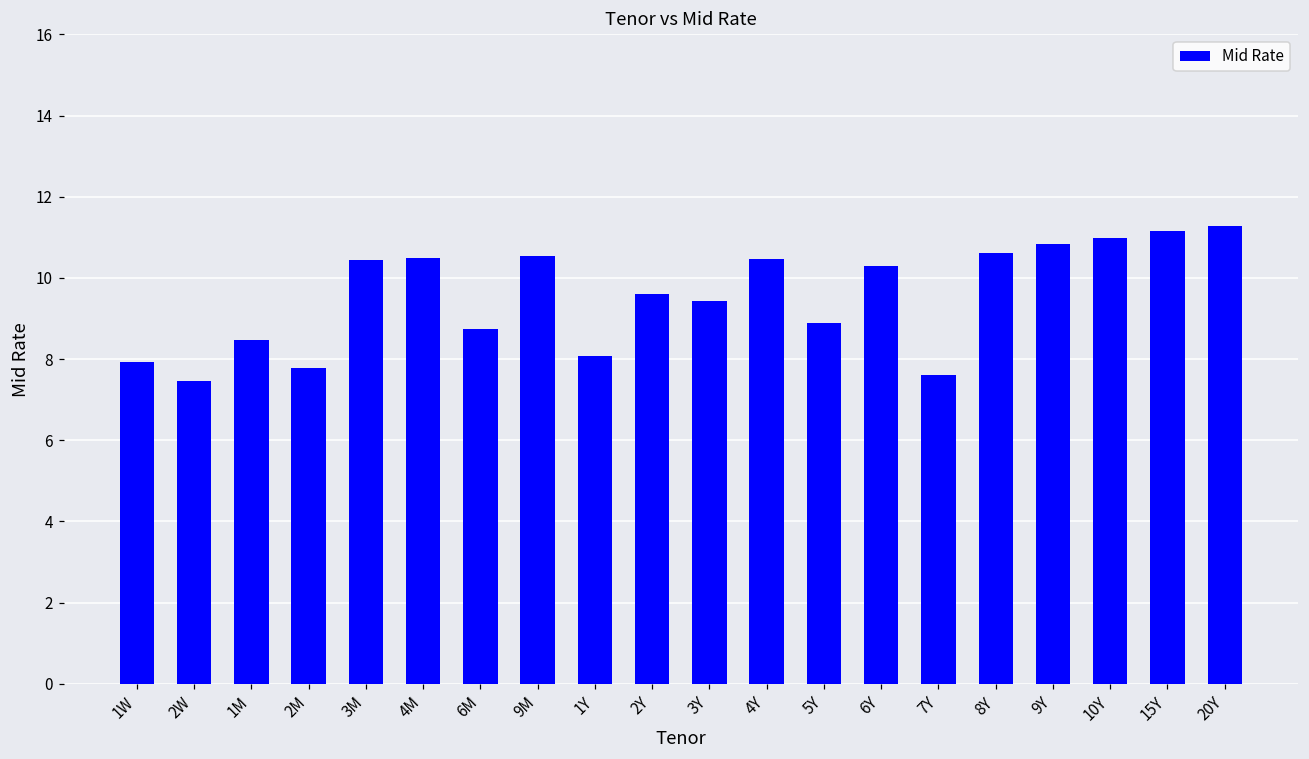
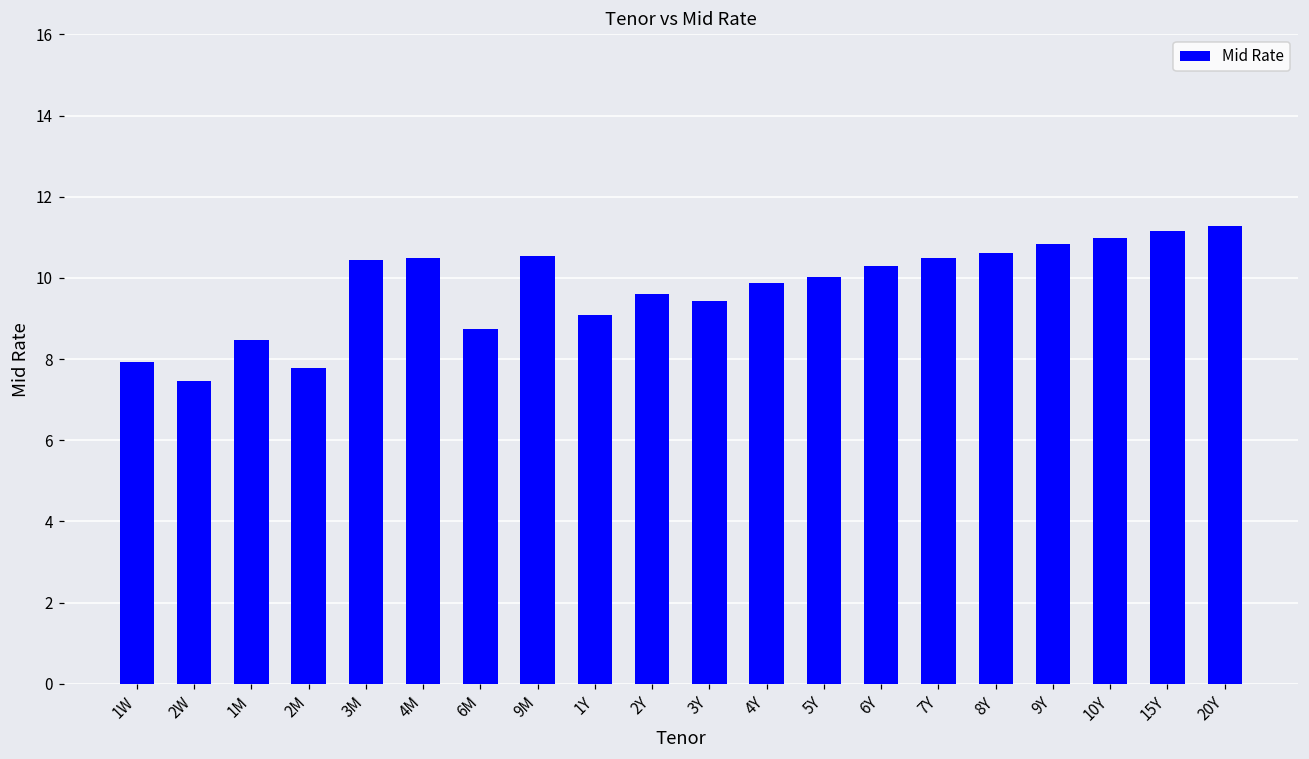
  {
    "1W": 7.9,
    "2W": 7.5,
    "1M": 8.5,
    "2M": 7.8,
    "3M": 10.4,
    "4M": 10.5,
    "6M": 8.8,
    "9M": 10.6,
-   "1Y": 8.1,
+   "1Y": 9.1,
    "2Y": 9.6,
    "3Y": 9.4,
-   "4Y": 10.5,
-   "5Y": 8.9,
+   "4Y": 9.9,
+   "5Y": 10.0,
    "6Y": 10.3,
-   "7Y": 7.6,
+   "7Y": 10.5,
    "8Y": 10.6,
    "9Y": 10.8,
    "10Y": 11.0,
    "15Y": 11.2,
    "20Y": 11.3
  }
